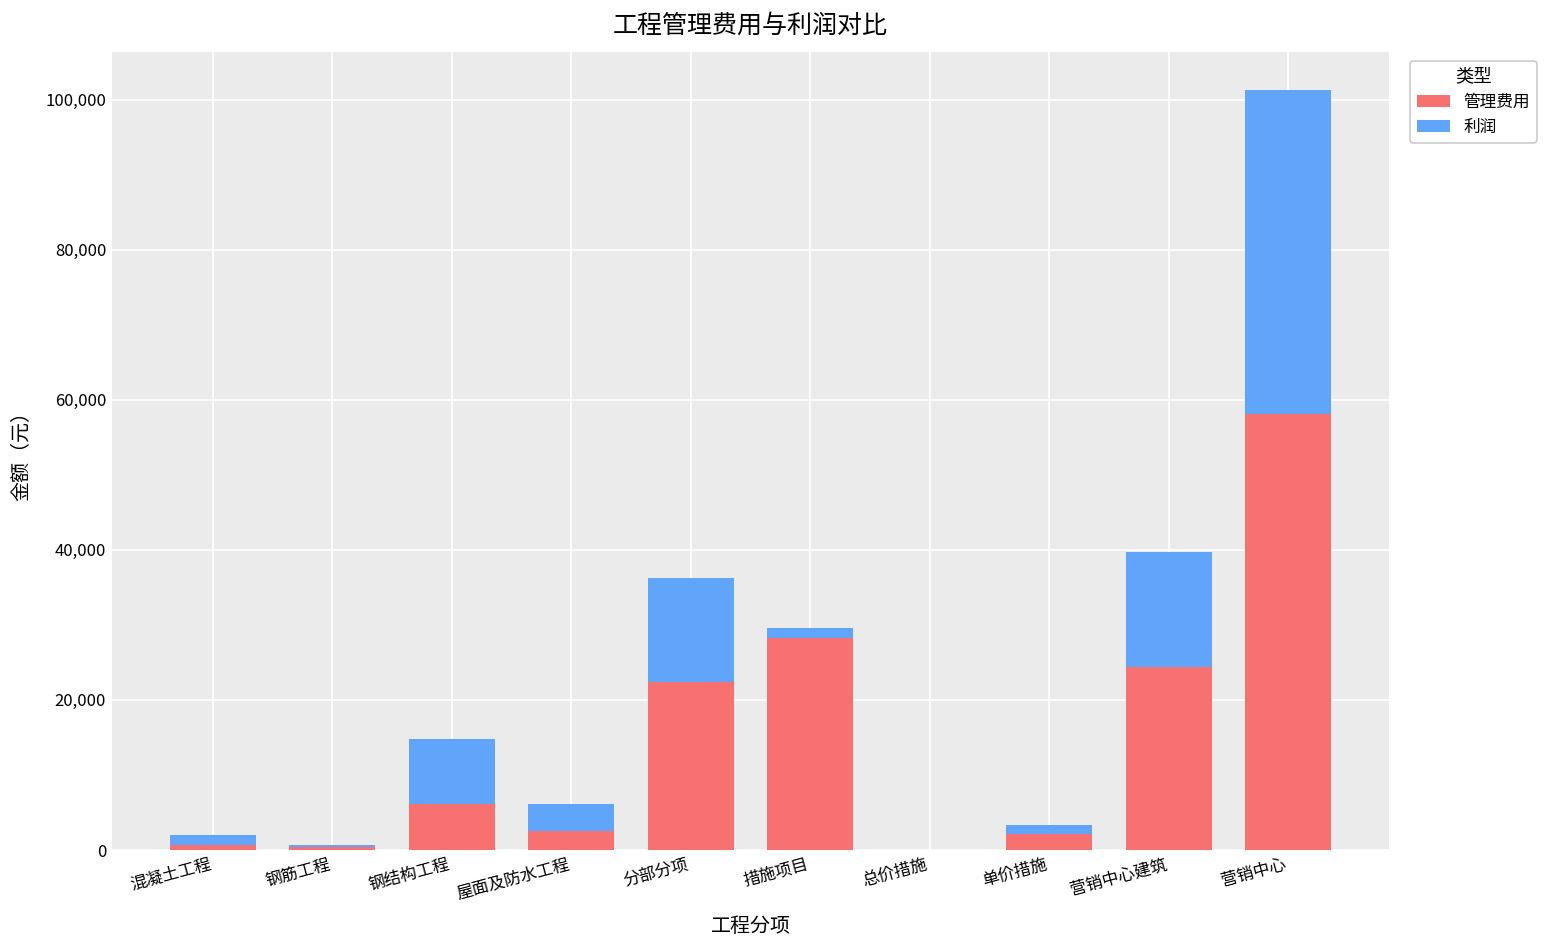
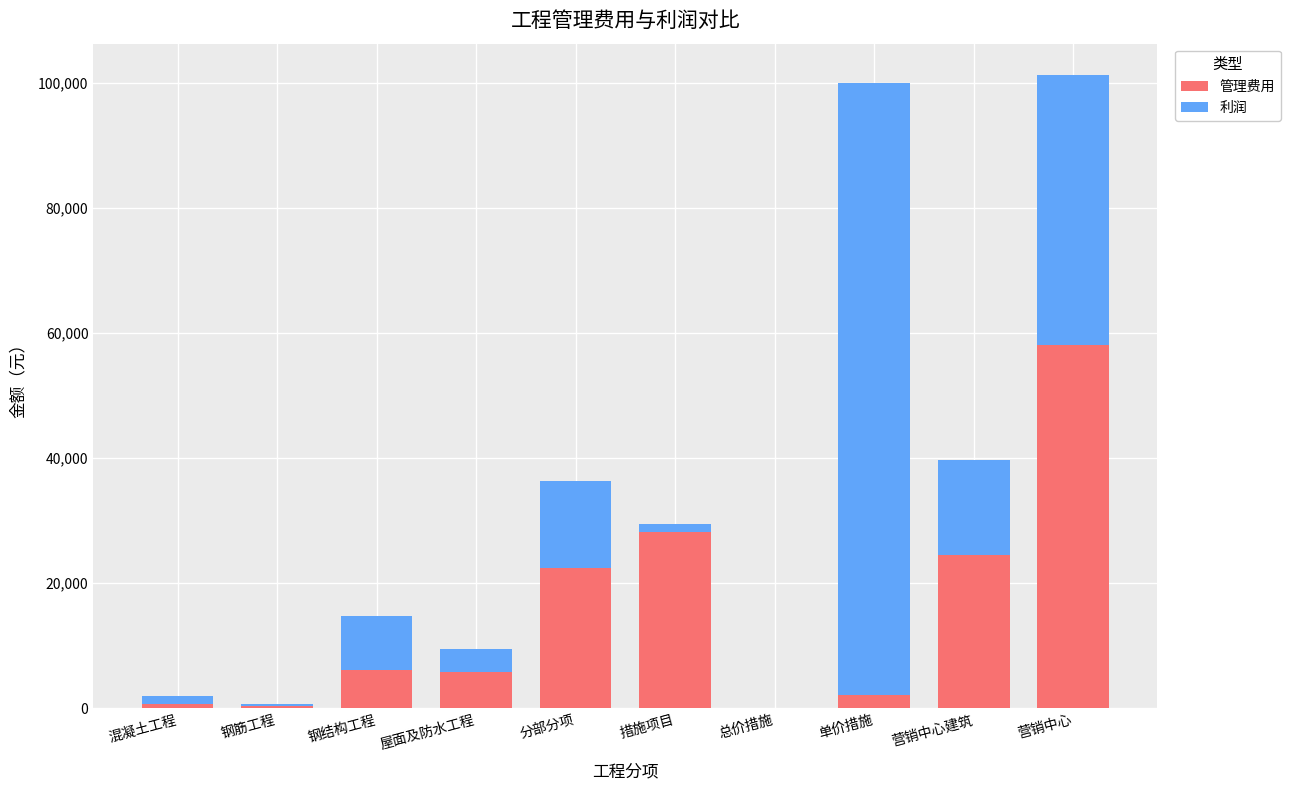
  {
    "管理费用": {
      "混凝土工程": "1,000",
      "钢筋工程": "0",
      "钢结构工程": "6,000",
-     "屋面及防水工程": "3,000",
+     "屋面及防水工程": "6,000",
      "分部分项": "22,000",
      "措施项目": "28,000",
      "总价措施": "0",
      "单价措施": "2,000",
      "营销中心建筑": "24,000",
      "营销中心": "58,000"
    },
    "利润": {
      "混凝土工程": "1,000",
      "钢结构工程": "9,000",
      "屋面及防水工程": "4,000",
      "分部分项": "14,000",
      "措施项目": "1,000",
      "总价措施": "0",
-     "单价措施": "1,000",
+     "单价措施": "98,000",
      "营销中心建筑": "15,000",
      "营销中心": "43,000"
    }
  }
